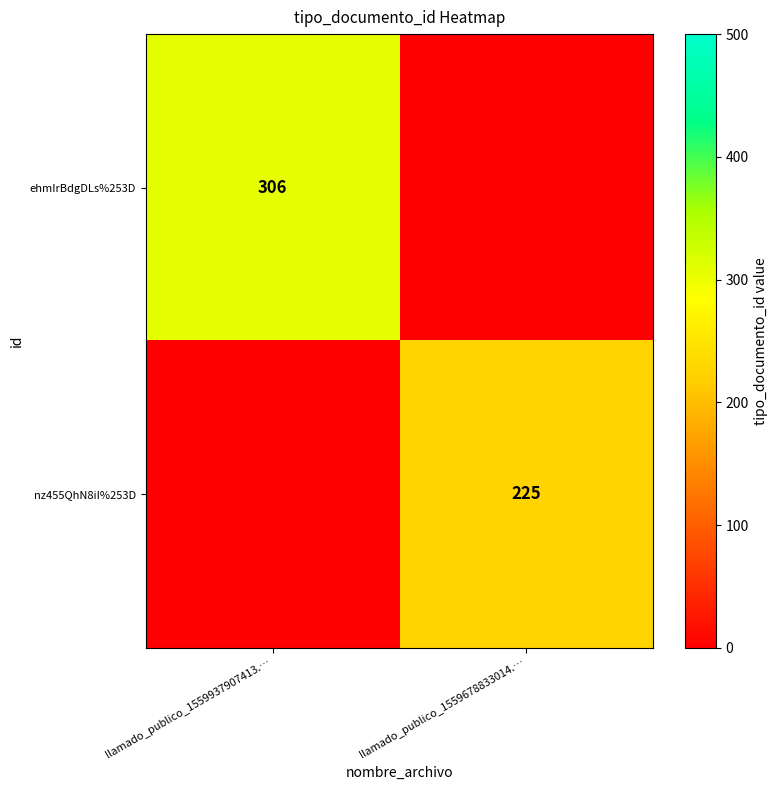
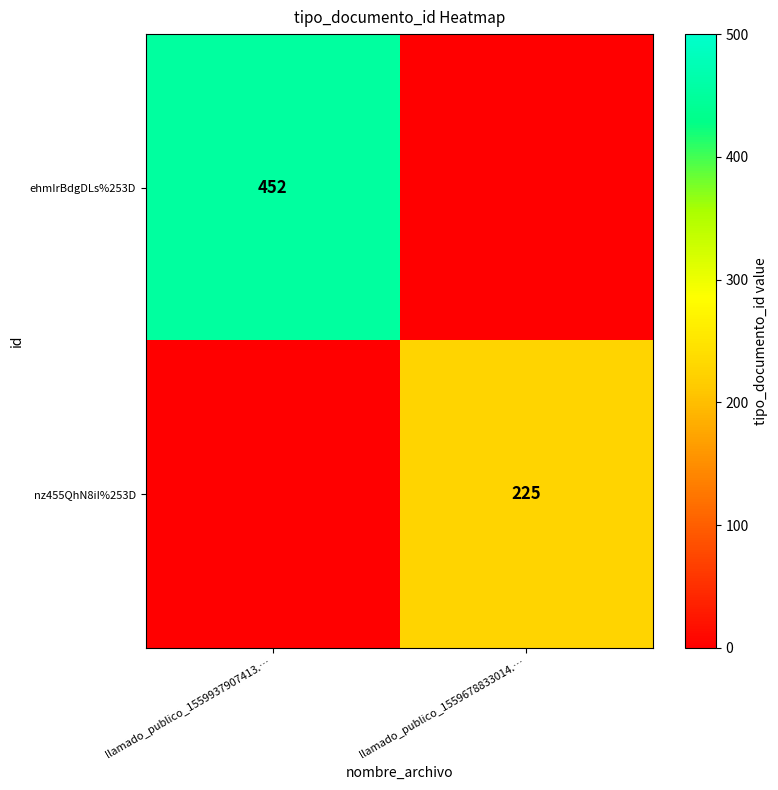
  {
    "ehmIrBdgDLs%253D": {
-     "llamado_publico_1559937907413.…": 306
+     "llamado_publico_1559937907413.…": 452
    },
    "nz455QhN8iI%253D": {
      "llamado_publico_1559678833014.…": 225
    }
  }
